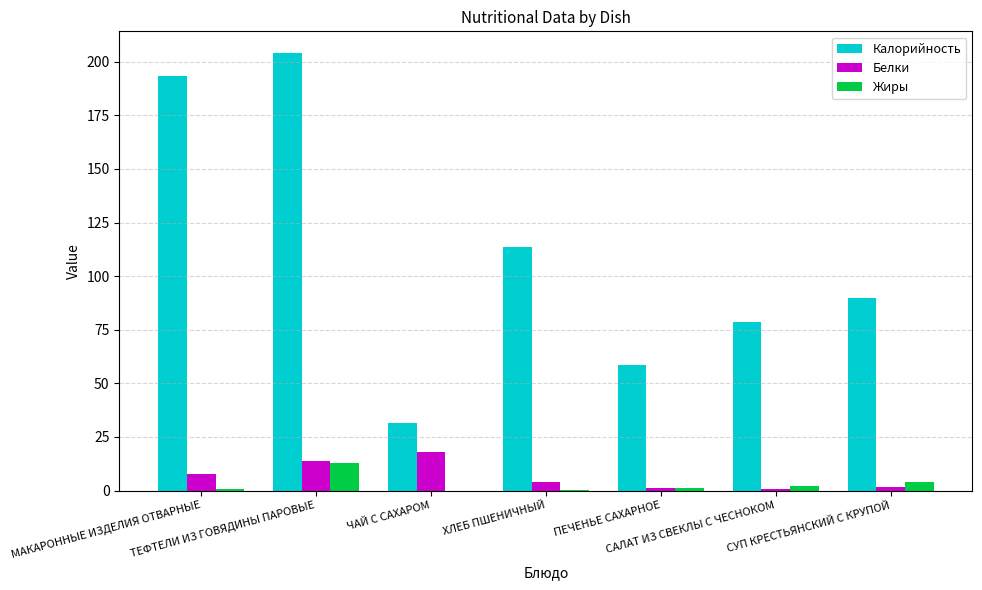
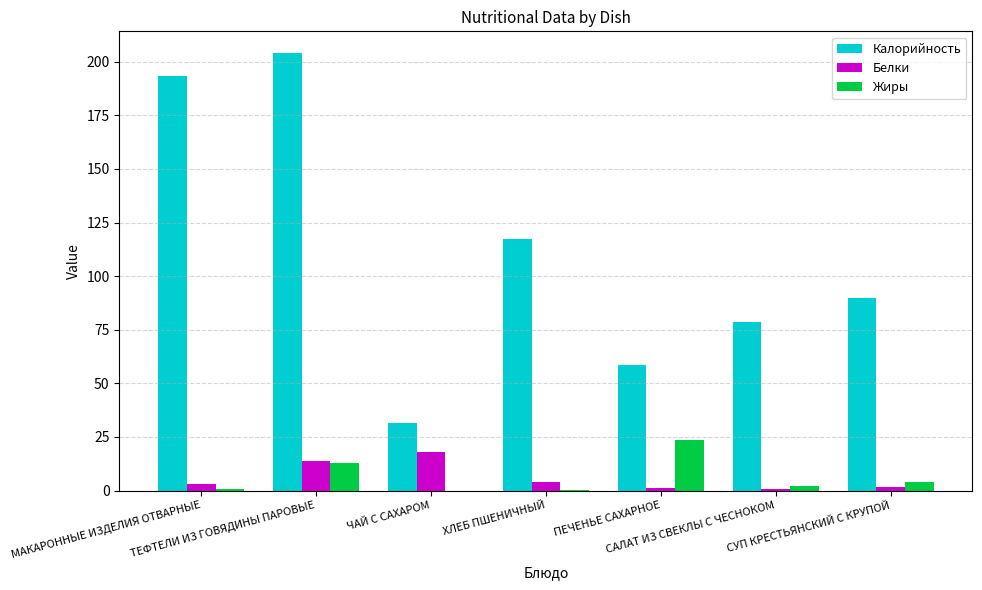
  {
    "Калорийность": {
      "МАКАРОННЫЕ ИЗДЕЛИЯ ОТВАРНЫЕ": 193,
      "ТЕФТЕЛИ ИЗ ГОВЯДИНЫ ПАРОВЫЕ": 204,
      "ЧАЙ С САХАРОМ": 31,
-     "ХЛЕБ ПШЕНИЧНЫЙ": 113,
+     "ХЛЕБ ПШЕНИЧНЫЙ": 118,
      "ПЕЧЕНЬЕ САХАРНОЕ": 58,
      "САЛАТ ИЗ СВЕКЛЫ С ЧЕСНОКОМ": 79,
      "СУП КРЕСТЬЯНСКИЙ С КРУПОЙ": 90
    },
    "Белки": {
-     "МАКАРОННЫЕ ИЗДЕЛИЯ ОТВАРНЫЕ": 8,
+     "МАКАРОННЫЕ ИЗДЕЛИЯ ОТВАРНЫЕ": 3,
      "ТЕФТЕЛИ ИЗ ГОВЯДИНЫ ПАРОВЫЕ": 14,
      "ЧАЙ С САХАРОМ": 18,
      "ХЛЕБ ПШЕНИЧНЫЙ": 4,
      "СУП КРЕСТЬЯНСКИЙ С КРУПОЙ": 2
    },
    "Жиры": {
      "ТЕФТЕЛИ ИЗ ГОВЯДИНЫ ПАРОВЫЕ": 13,
      "ЧАЙ С САХАРОМ": 0,
-     "ПЕЧЕНЬЕ САХАРНОЕ": 1,
+     "ПЕЧЕНЬЕ САХАРНОЕ": 24,
      "САЛАТ ИЗ СВЕКЛЫ С ЧЕСНОКОМ": 2,
      "СУП КРЕСТЬЯНСКИЙ С КРУПОЙ": 4
    }
  }
